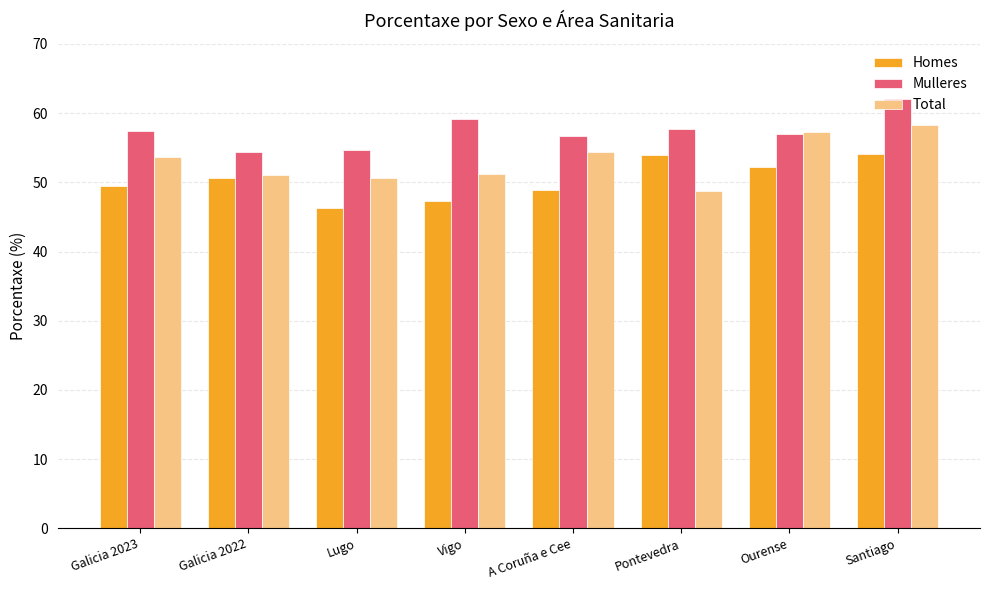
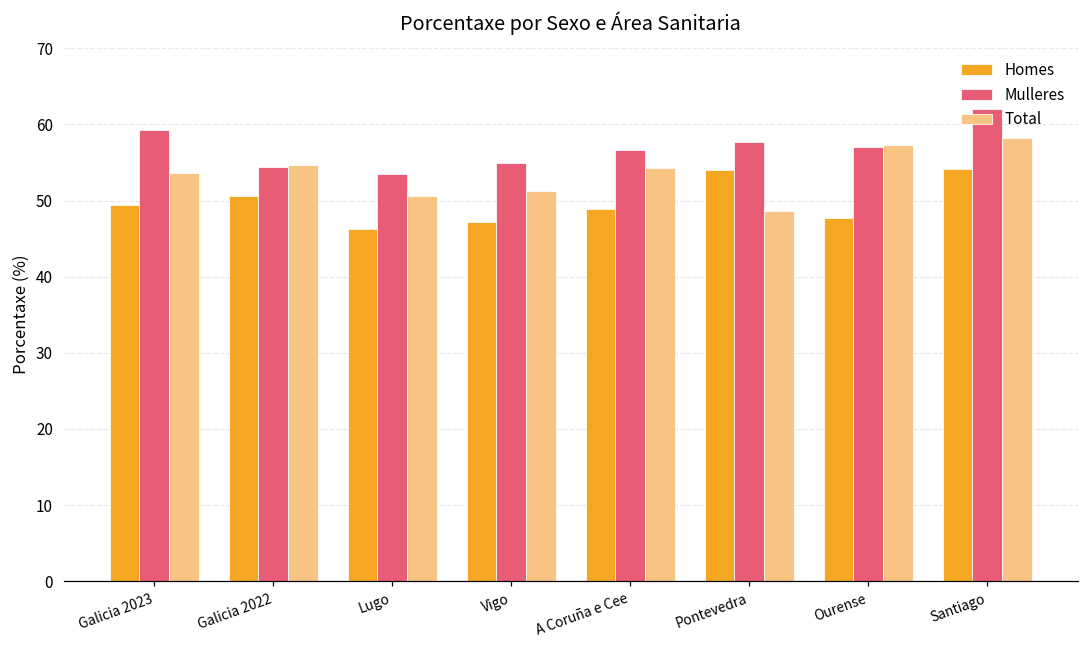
  {
    "Homes": {
      "Galicia 2023": 49,
      "Galicia 2022": 51,
      "Lugo": 46,
      "Vigo": 47,
      "A Coruña e Cee": 49,
      "Pontevedra": 54,
-     "Ourense": 52,
+     "Ourense": 48,
      "Santiago": 54
    },
    "Mulleres": {
-     "Galicia 2023": 57,
+     "Galicia 2023": 59,
      "Galicia 2022": 54,
-     "Lugo": 55,
-     "Vigo": 59,
+     "Lugo": 54,
+     "Vigo": 55,
      "A Coruña e Cee": 57,
      "Pontevedra": 58,
      "Ourense": 57,
      "Santiago": 62
    },
    "Total": {
      "Galicia 2023": 54,
-     "Galicia 2022": 51,
+     "Galicia 2022": 55,
      "Lugo": 51,
      "Vigo": 51,
      "A Coruña e Cee": 54,
      "Pontevedra": 49,
      "Ourense": 57,
      "Santiago": 58
    }
  }
